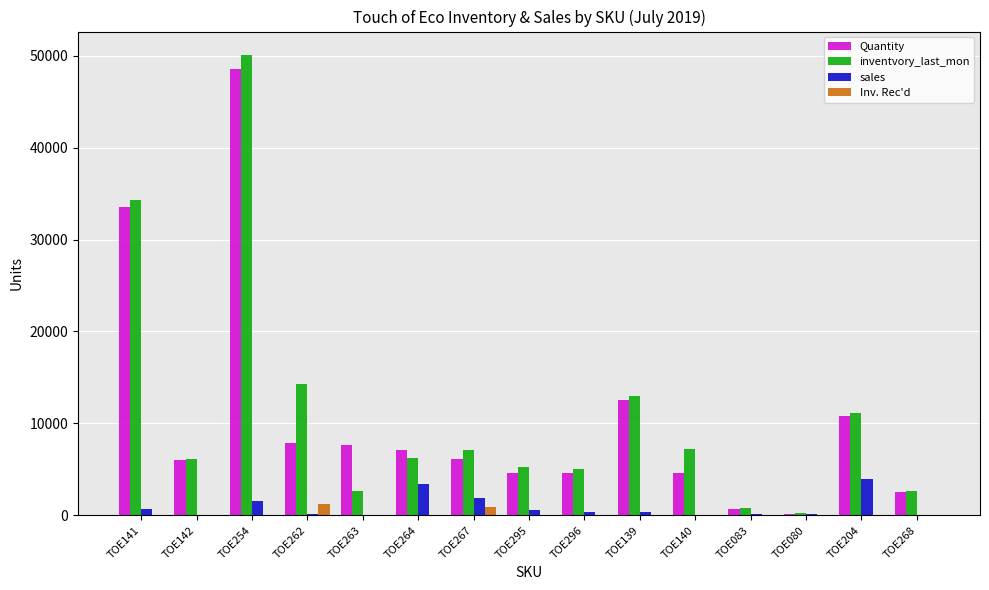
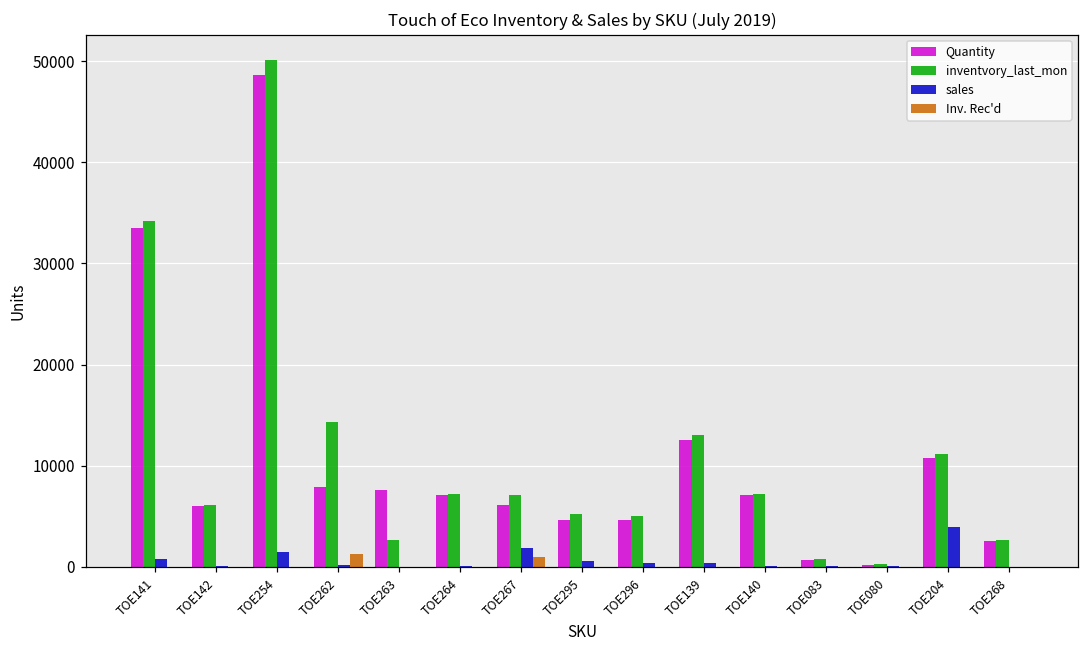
  {
    "Quantity": {
      "TOE141": 34000,
      "TOE142": 6000,
      "TOE254": 49000,
      "TOE262": 8000,
      "TOE263": 8000,
      "TOE264": 7000,
      "TOE267": 6000,
      "TOE295": 5000,
      "TOE296": 5000,
      "TOE139": 13000,
-     "TOE140": 5000,
+     "TOE140": 7000,
      "TOE083": 1000,
      "TOE204": 11000,
      "TOE268": 3000
    },
    "inventvory_last_mon": {
      "TOE141": 34000,
      "TOE142": 6000,
      "TOE254": 50000,
      "TOE262": 14000,
      "TOE263": 3000,
-     "TOE264": 6000,
+     "TOE264": 7000,
      "TOE267": 7000,
      "TOE295": 5000,
      "TOE296": 5000,
      "TOE139": 13000,
      "TOE140": 7000,
      "TOE083": 1000,
      "TOE204": 11000,
      "TOE268": 3000
    },
    "sales": {
      "TOE141": 1000,
      "TOE254": 2000,
-     "TOE264": 3000,
+     "TOE264": 0,
      "TOE267": 2000,
      "TOE295": 1000,
      "TOE296": 0,
      "TOE139": 0,
      "TOE204": 4000
    },
    "Inv. Rec'd": {
      "TOE141": 0,
      "TOE142": 0,
      "TOE254": 0,
      "TOE262": 1000,
      "TOE263": 0,
      "TOE264": 0,
      "TOE267": 1000,
      "TOE295": 0,
      "TOE296": 0,
      "TOE139": 0,
      "TOE140": 0,
      "TOE083": 0,
      "TOE080": 0,
      "TOE204": 0,
      "TOE268": 0
    }
  }
